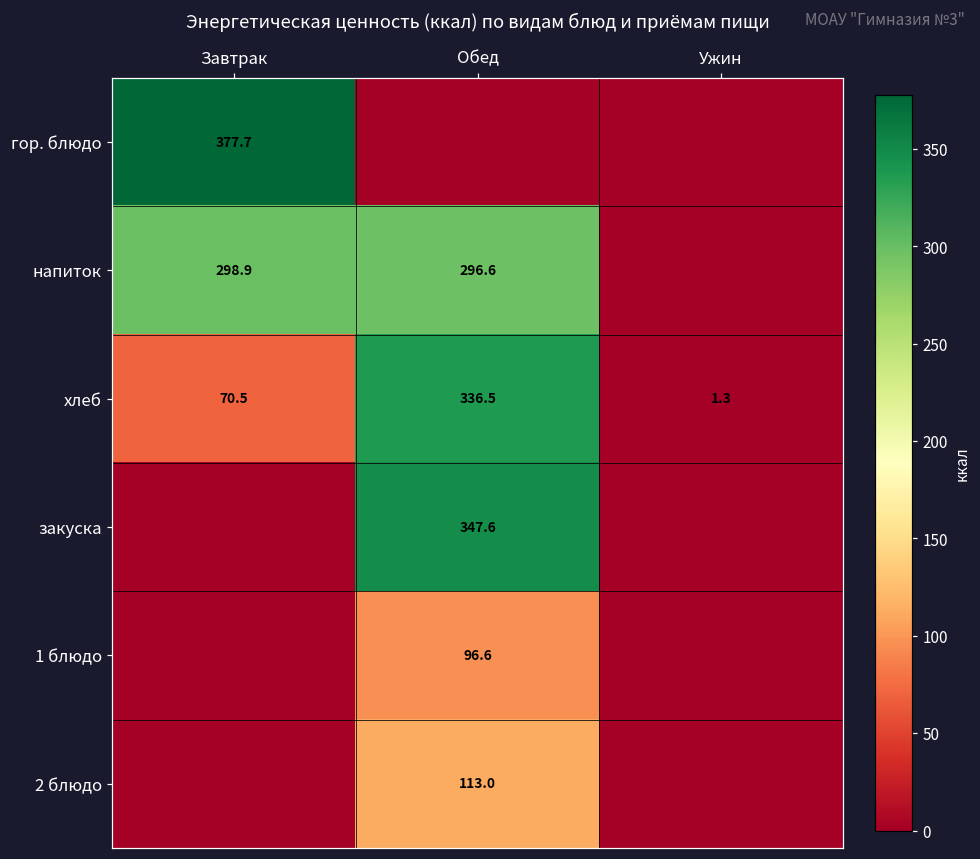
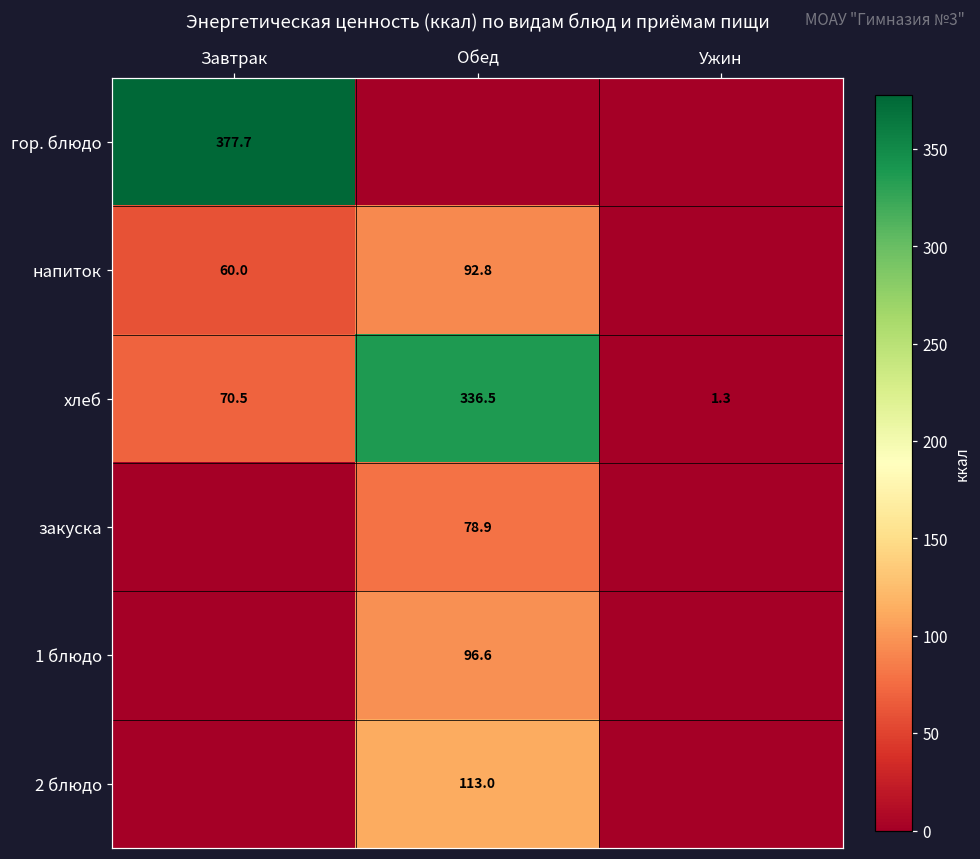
  {
    "гор. блюдо": {
      "Завтрак": 377.7
    },
    "напиток": {
-     "Завтрак": 298.9,
-     "Обед": 296.6
+     "Завтрак": 60.0,
+     "Обед": 92.8
    },
    "хлеб": {
      "Завтрак": 70.5,
      "Обед": 336.5,
      "Ужин": 1.3
    },
    "закуска": {
-     "Обед": 347.6
+     "Обед": 78.9
    },
    "1 блюдо": {
      "Обед": 96.6
    },
    "2 блюдо": {
      "Обед": 113.0
    }
  }
